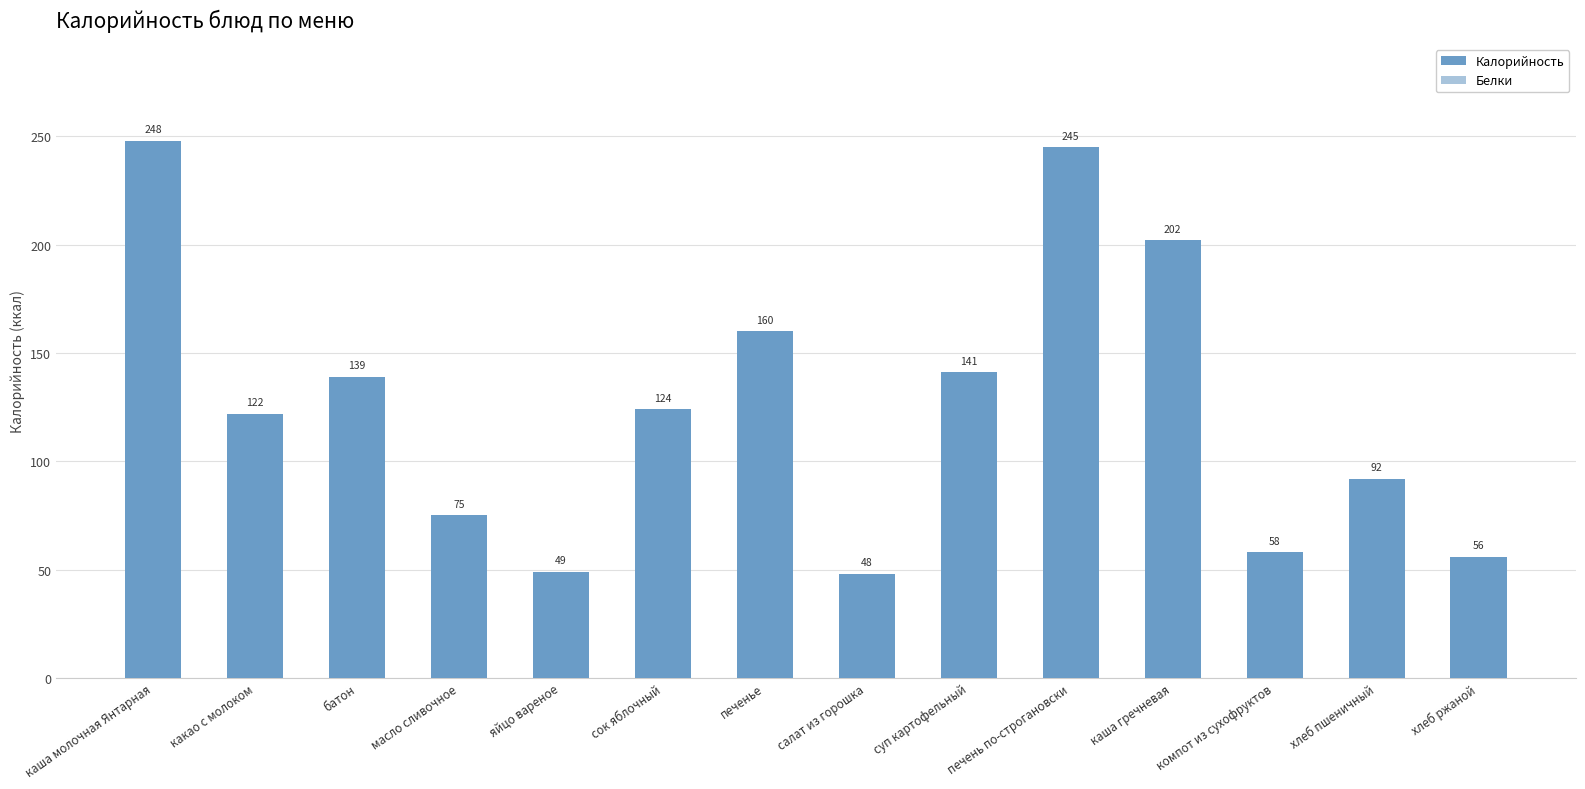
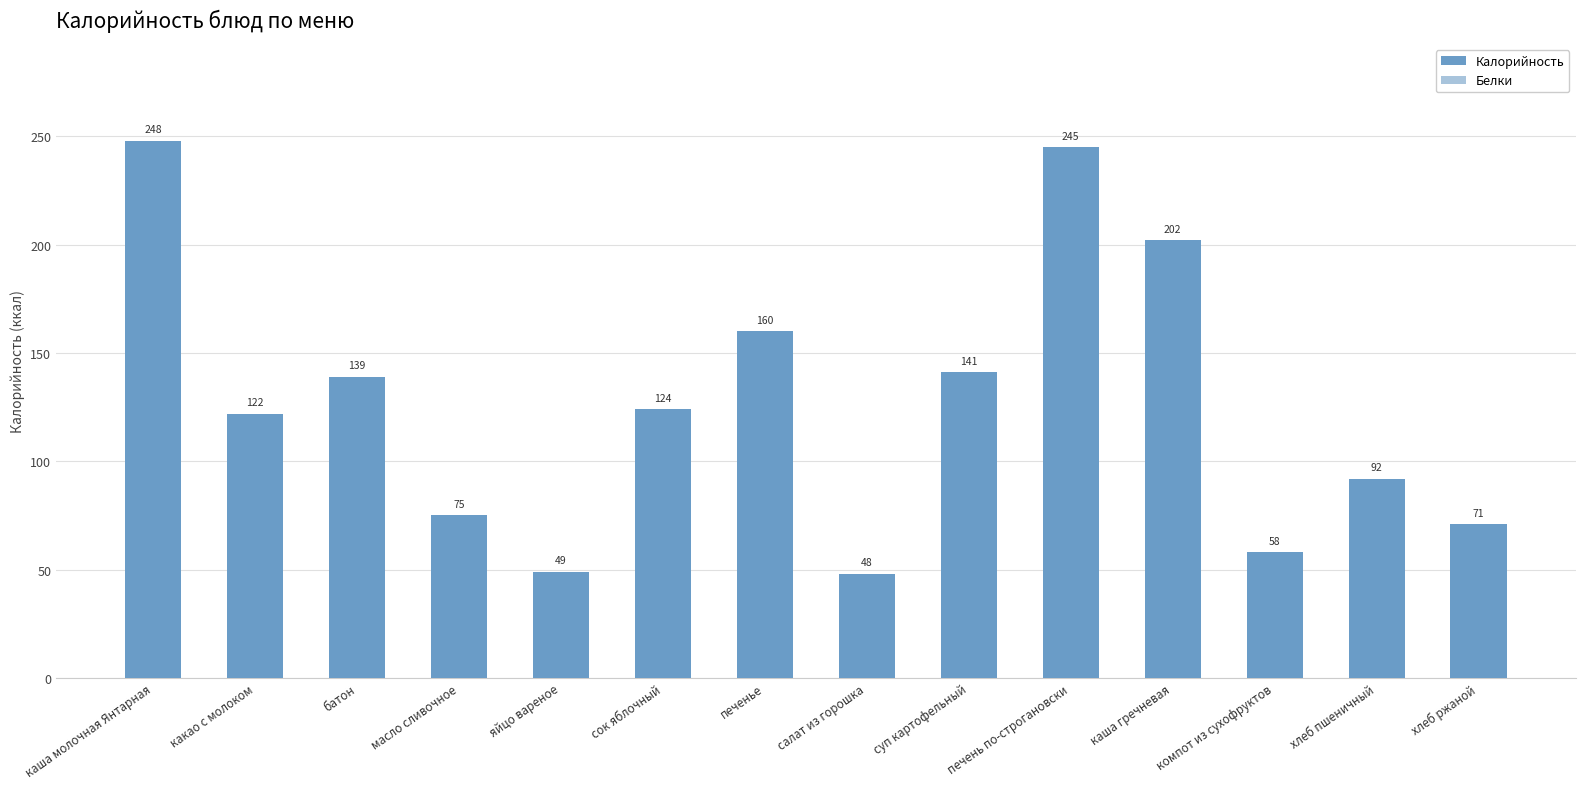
  {
    "Калорийность": {
      "каша молочная Янтарная": 248,
      "какао с молоком": 122,
      "батон": 139,
      "масло сливочное": 75,
      "яйцо вареное": 49,
      "сок яблочный": 124,
      "печенье": 160,
      "салат из горошка": 48,
      "суп картофельный": 141,
      "печень по-строгановски": 245,
      "каша гречневая": 202,
      "компот из сухофруктов": 58,
      "хлеб пшеничный": 92,
-     "хлеб ржаной": 56
+     "хлеб ржаной": 71
    },
    "Белки": {
      "каша молочная Янтарная": 0,
      "какао с молоком": 0,
      "батон": 0,
      "масло сливочное": 0,
      "яйцо вареное": 0,
      "сок яблочный": 0,
      "печенье": 0,
      "салат из горошка": 0,
      "суп картофельный": 0,
      "печень по-строгановски": 0,
      "каша гречневая": 0,
      "компот из сухофруктов": 0,
      "хлеб пшеничный": 0,
      "хлеб ржаной": 0
    }
  }
